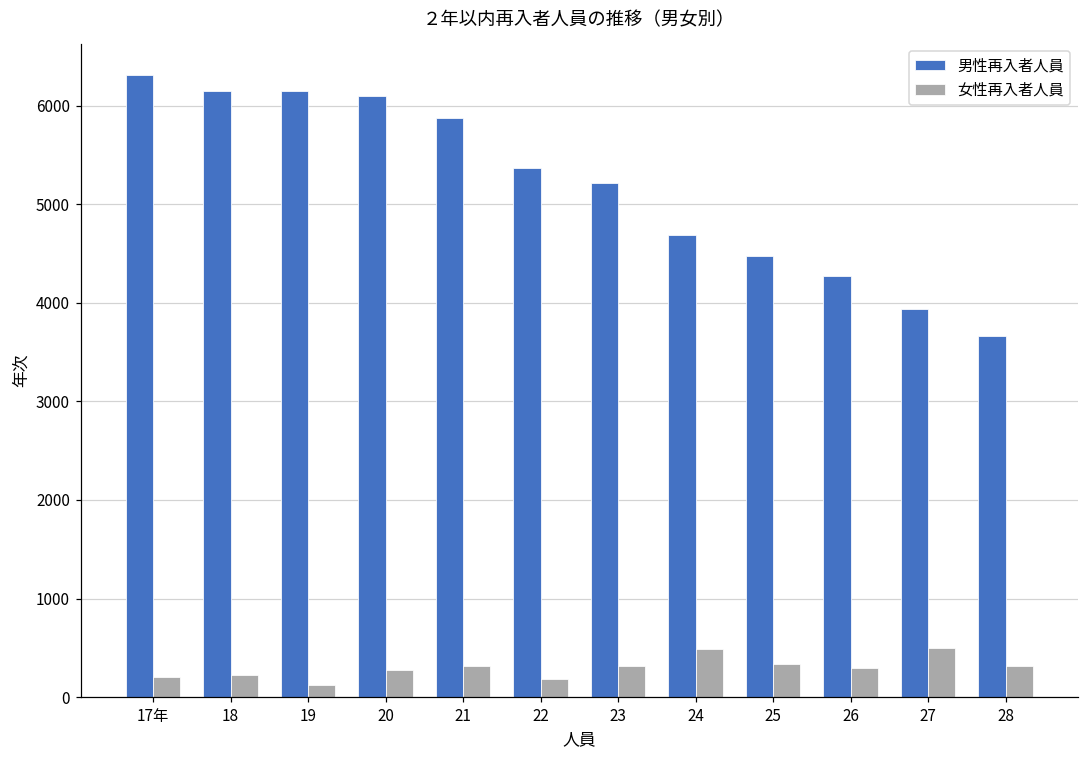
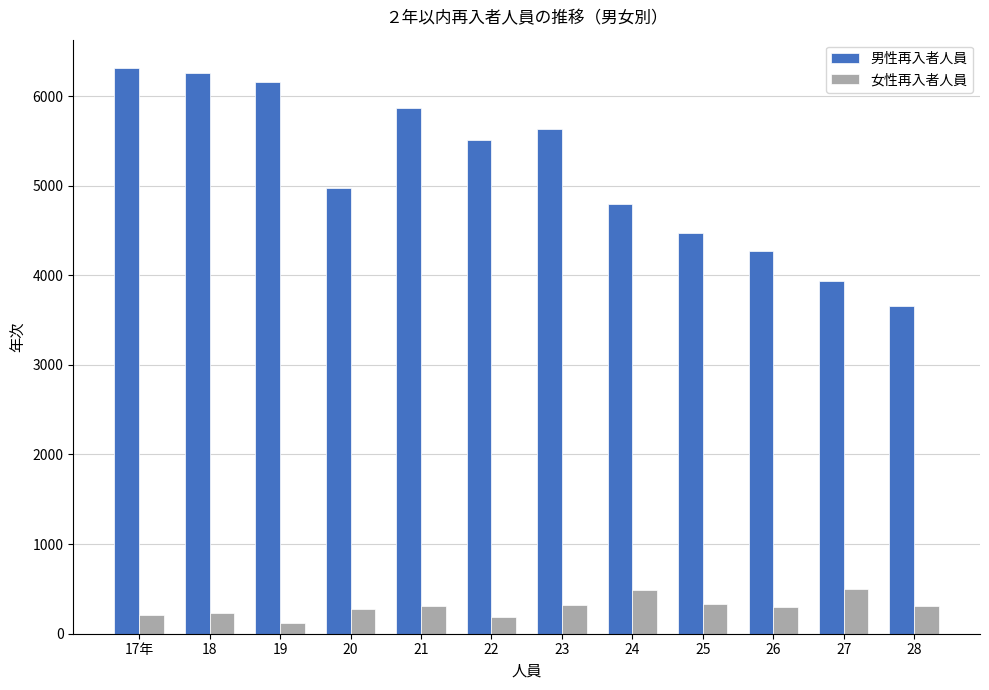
  {
    "男性再入者人員": {
      "17年": 6300,
-     "18": 6200,
+     "18": 6300,
      "19": 6200,
-     "20": 6100,
+     "20": 5000,
      "21": 5900,
-     "22": 5400,
-     "23": 5200,
-     "24": 4700,
+     "22": 5500,
+     "23": 5600,
+     "24": 4800,
      "25": 4500,
      "26": 4300,
      "27": 3900,
      "28": 3700
    },
    "女性再入者人員": {
      "17年": 200,
      "18": 200,
      "19": 100,
      "20": 300,
      "21": 300,
      "22": 200,
      "23": 300,
      "24": 500,
      "25": 300,
      "26": 300,
      "27": 500,
      "28": 300
    }
  }
